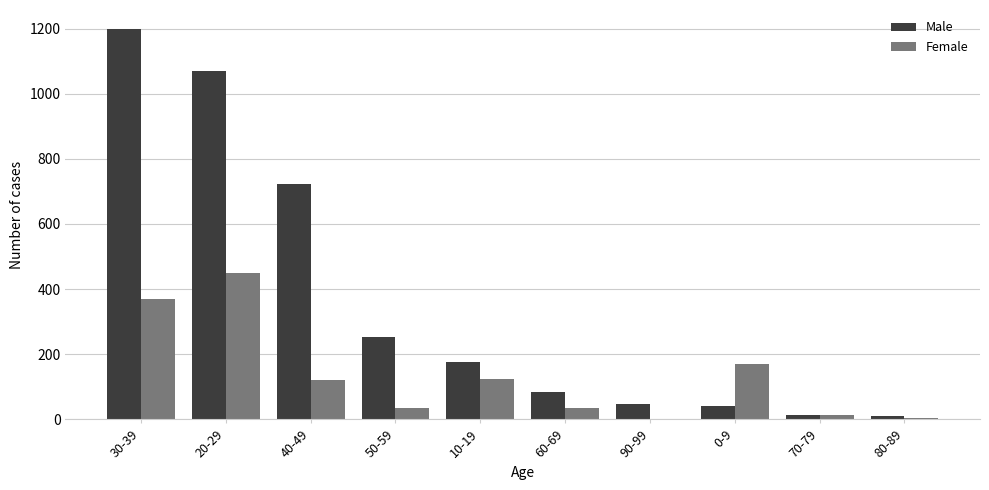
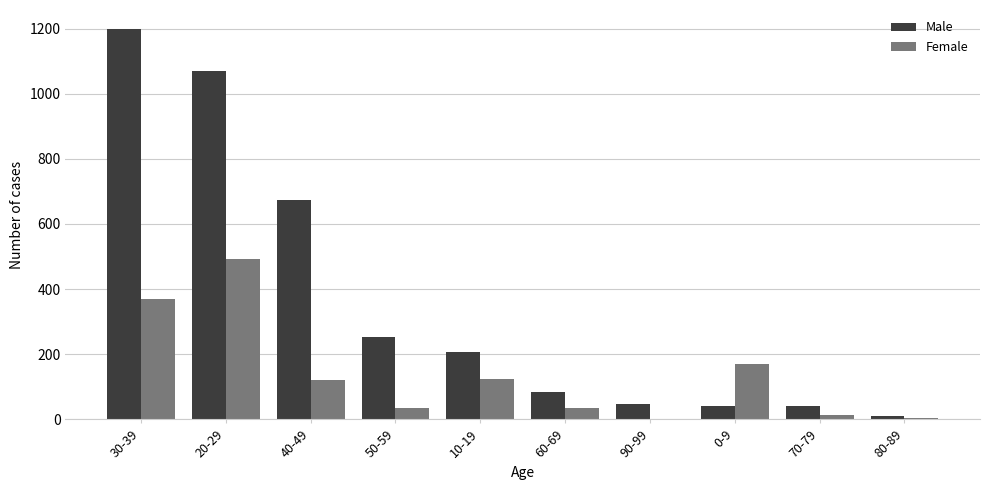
  {
    "Male": {
      "30-39": 1200,
      "20-29": 1070,
-     "40-49": 720,
+     "40-49": 670,
      "50-59": 250,
-     "10-19": 180,
+     "10-19": 210,
      "60-69": 80,
      "90-99": 50,
      "0-9": 40,
-     "70-79": 10,
+     "70-79": 40,
      "80-89": 10
    },
    "Female": {
      "30-39": 370,
-     "20-29": 450,
+     "20-29": 490,
      "40-49": 120,
      "50-59": 40,
      "10-19": 130,
      "60-69": 40,
      "0-9": 170,
      "70-79": 10
    }
  }
